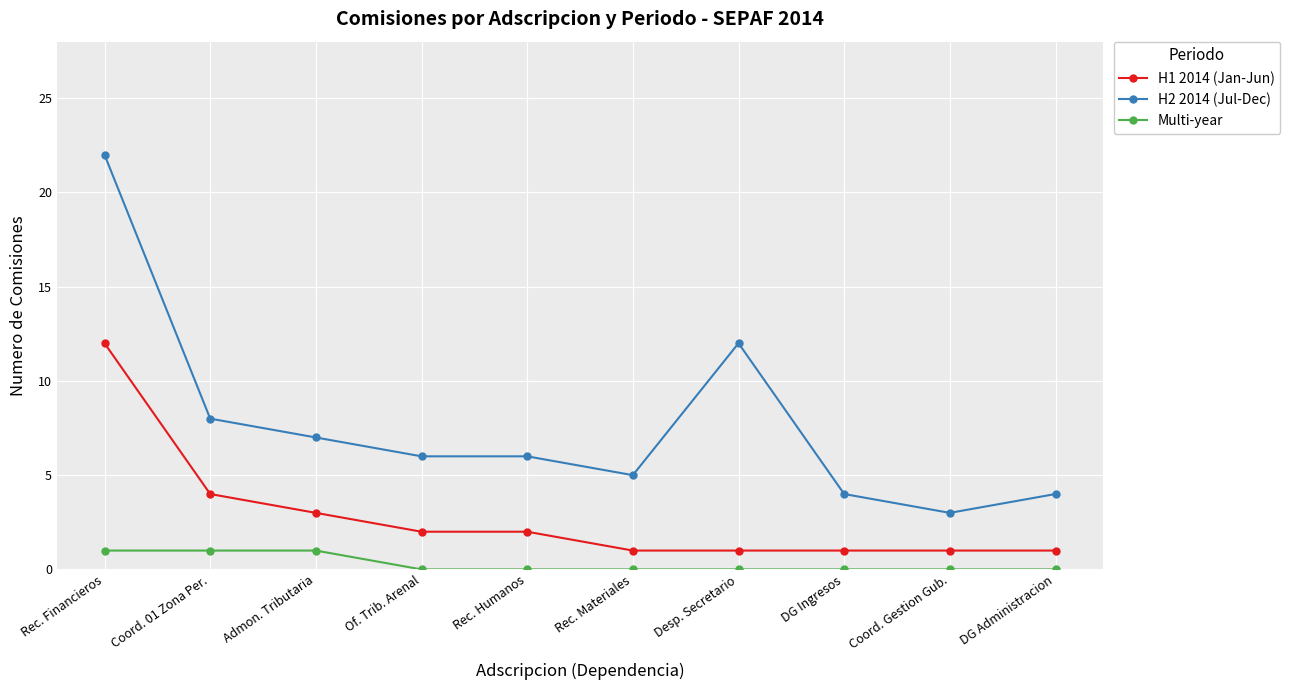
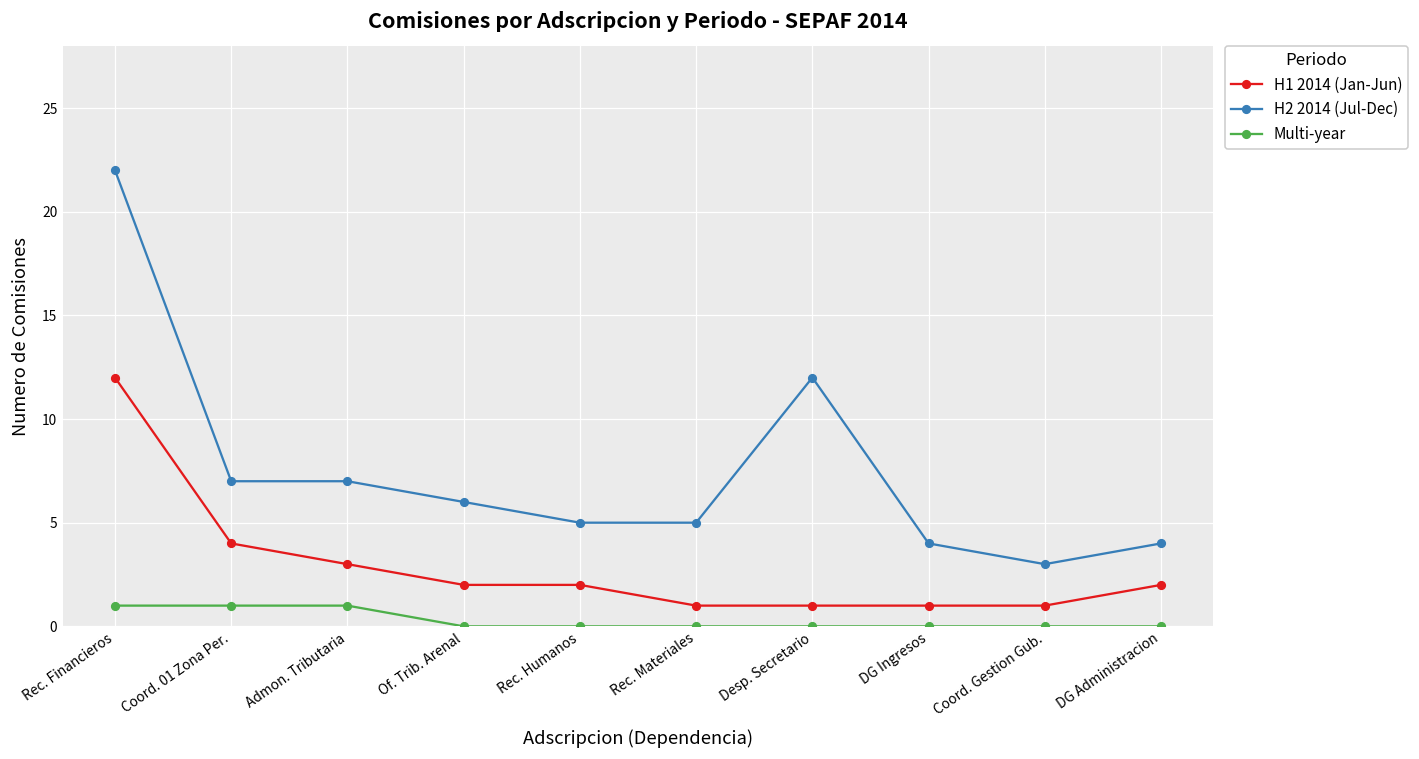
  {
    "H1 2014 (Jan-Jun)": {
      "Rec. Financieros": 12,
      "Coord. 01 Zona Per.": 4,
      "Admon. Tributaria": 3,
      "Of. Trib. Arenal": 2,
      "Rec. Humanos": 2,
      "Rec. Materiales": 1,
      "Desp. Secretario": 1,
      "DG Ingresos": 1,
      "Coord. Gestion Gub.": 1,
-     "DG Administracion": 1
+     "DG Administracion": 2
    },
    "H2 2014 (Jul-Dec)": {
      "Rec. Financieros": 22,
-     "Coord. 01 Zona Per.": 8,
+     "Coord. 01 Zona Per.": 7,
      "Admon. Tributaria": 7,
      "Of. Trib. Arenal": 6,
-     "Rec. Humanos": 6,
+     "Rec. Humanos": 5,
      "Rec. Materiales": 5,
      "Desp. Secretario": 12,
      "DG Ingresos": 4,
      "Coord. Gestion Gub.": 3,
      "DG Administracion": 4
    },
    "Multi-year": {
      "Rec. Financieros": 1,
      "Coord. 01 Zona Per.": 1,
      "Admon. Tributaria": 1,
      "Of. Trib. Arenal": 0,
      "Rec. Humanos": 0,
      "Rec. Materiales": 0,
      "Desp. Secretario": 0,
      "DG Ingresos": 0,
      "Coord. Gestion Gub.": 0,
      "DG Administracion": 0
    }
  }
